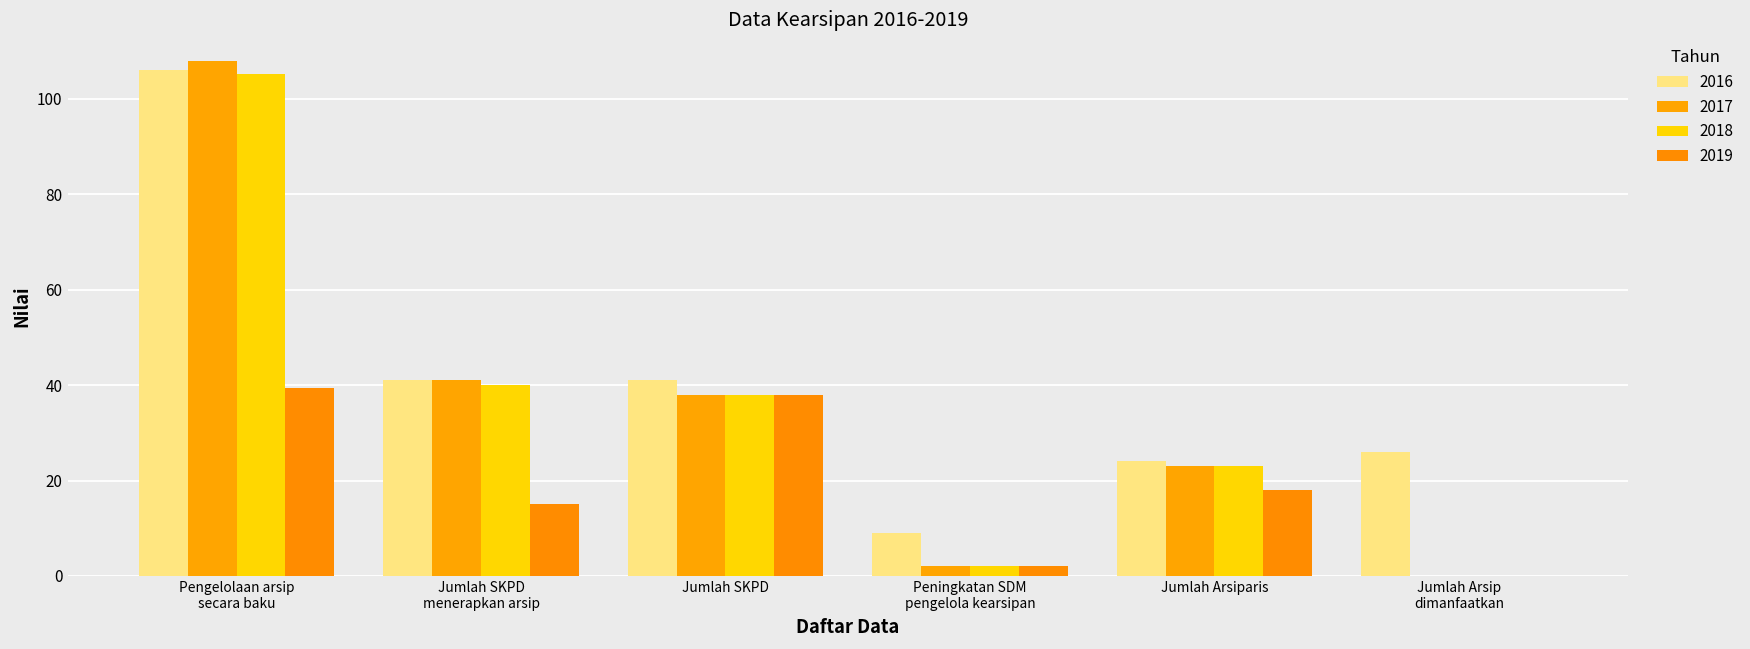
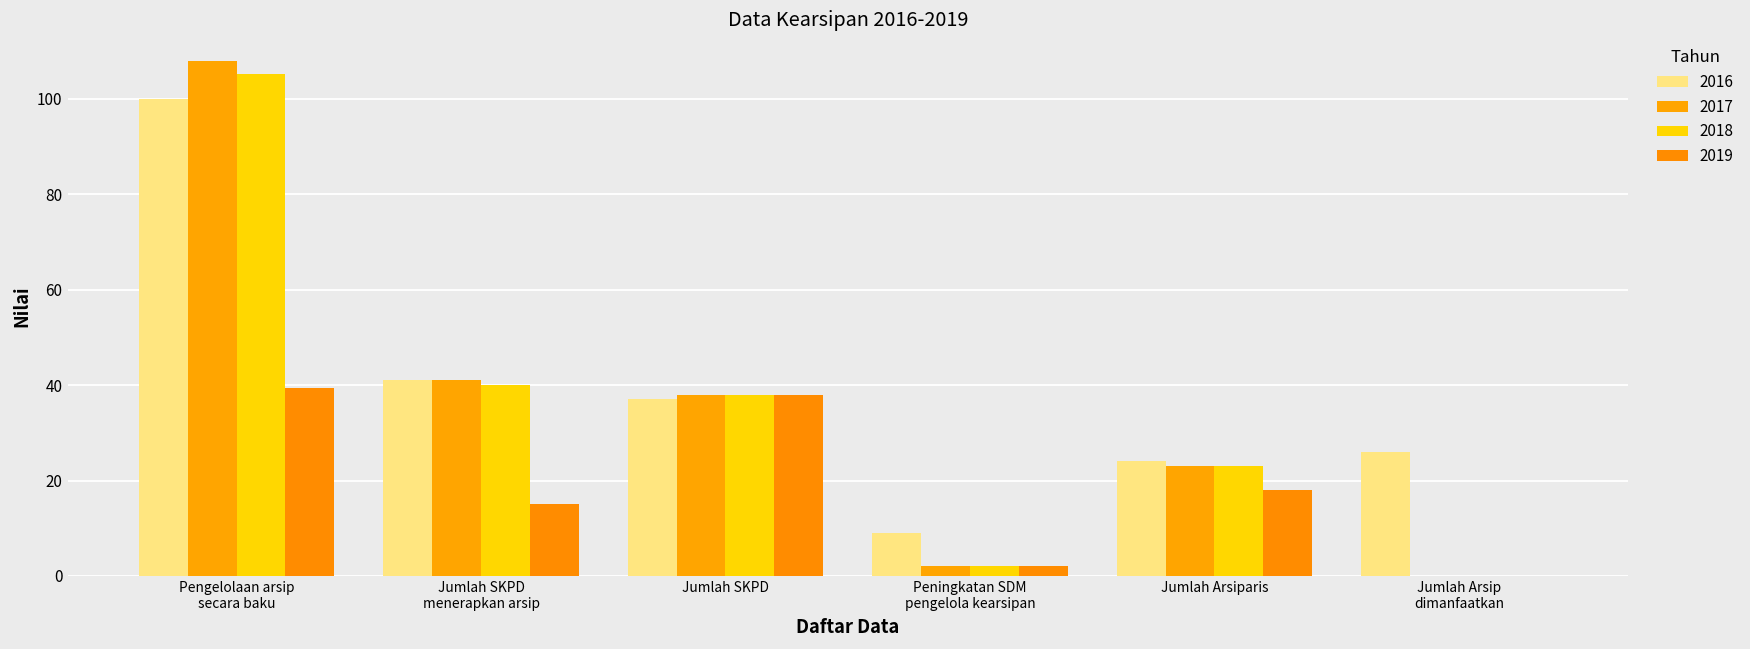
  {
    "2016": {
-     "Pengelolaan arsip secara baku": 106,
+     "Pengelolaan arsip secara baku": 100,
      "Jumlah SKPD menerapkan arsip": 41,
-     "Jumlah SKPD": 41,
+     "Jumlah SKPD": 37,
      "Peningkatan SDM pengelola kearsipan": 9,
      "Jumlah Arsiparis": 24,
      "Jumlah Arsip dimanfaatkan": 26
    }
  }
